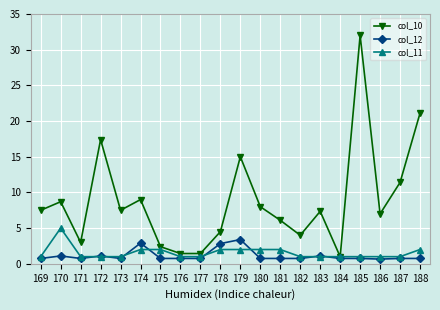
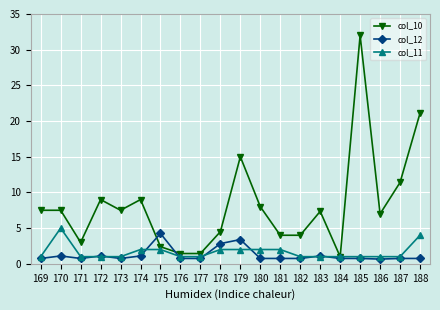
  {
    "col_10": {
      "169": 8,
-     "170": 9,
+     "170": 8,
      "171": 3,
-     "172": 17,
+     "172": 9,
      "173": 8,
      "174": 9,
      "175": 2,
      "176": 1,
      "177": 1,
      "178": 5,
      "179": 15,
      "180": 8,
-     "181": 6,
+     "181": 4,
      "182": 4,
      "183": 7,
      "185": 32,
      "186": 7,
      "187": 11,
      "188": 21
    },
    "col_12": {
      "170": 1,
-     "174": 3,
-     "175": 1,
+     "174": 1,
+     "175": 4,
      "178": 3,
      "179": 3,
      "180": 1,
      "181": 1,
      "188": 1
    },
    "col_11": {
      "170": 5,
      "174": 2,
      "175": 2,
      "178": 2,
      "179": 2,
      "180": 2,
      "181": 2,
-     "188": 2
+     "188": 4
    }
  }
